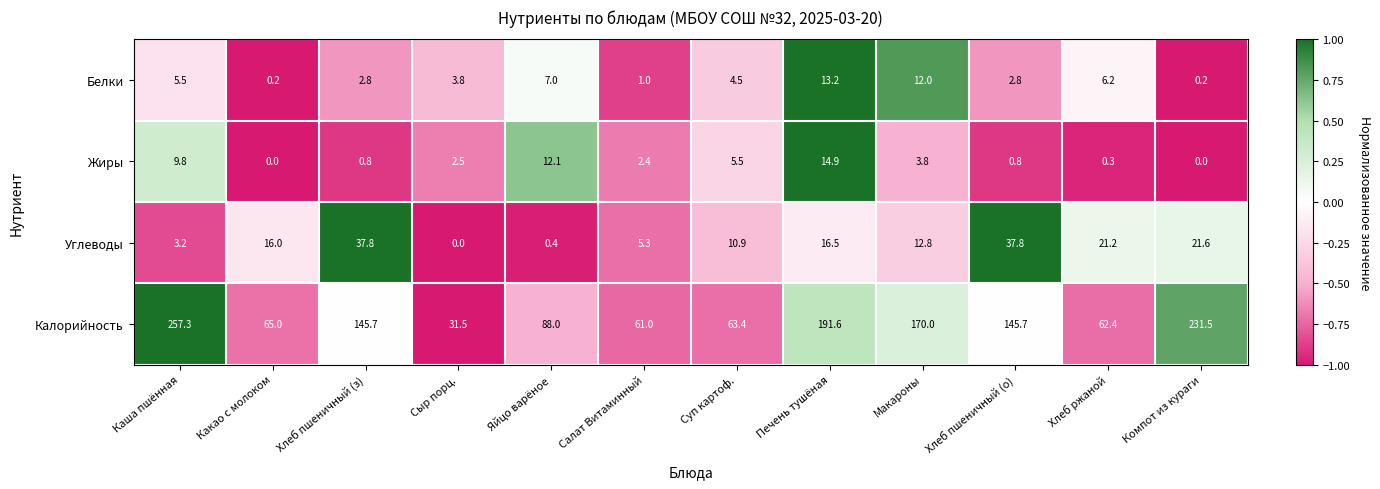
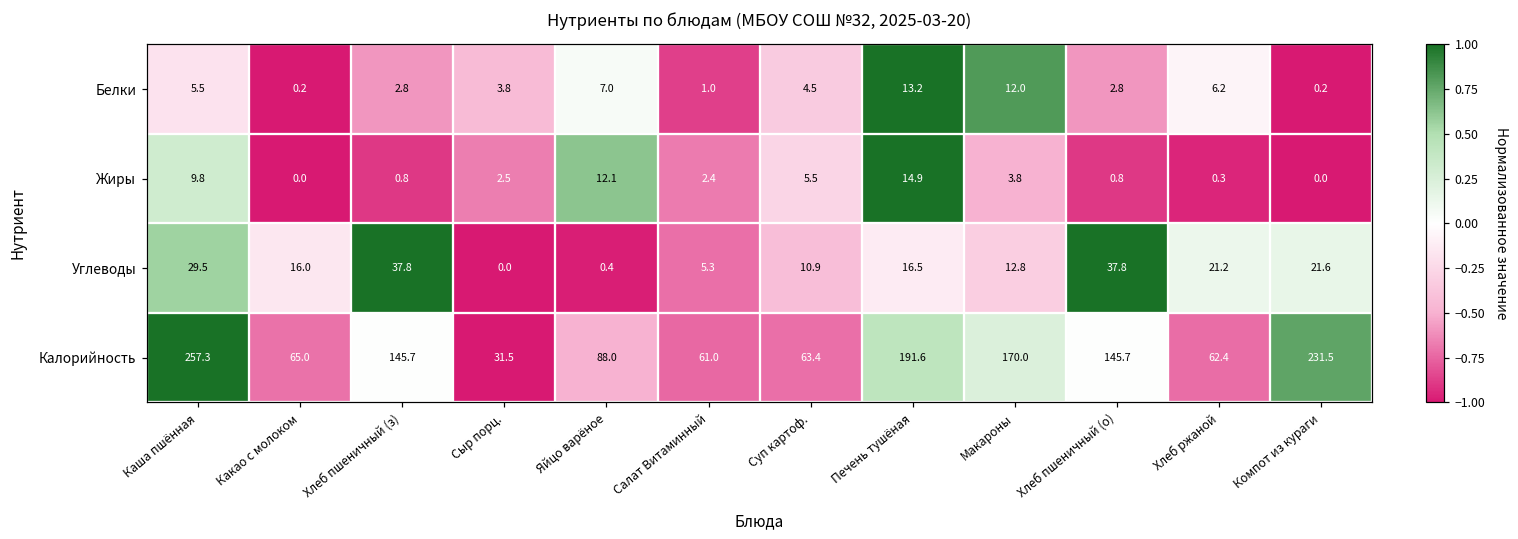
  {
    "Белки": {
      "Каша пшённая": 5.5,
      "Какао с молоком": 0.2,
      "Хлеб пшеничный (з)": 2.8,
      "Сыр порц.": 3.8,
      "Яйцо варёное": 7.0,
      "Салат Витаминный": 1.0,
      "Суп картоф.": 4.5,
      "Печень тушёная": 13.2,
      "Макароны": 12.0,
      "Хлеб пшеничный (о)": 2.8,
      "Хлеб ржаной": 6.2,
      "Компот из кураги": 0.2
    },
    "Жиры": {
      "Каша пшённая": 9.8,
      "Какао с молоком": 0.0,
      "Хлеб пшеничный (з)": 0.8,
      "Сыр порц.": 2.5,
      "Яйцо варёное": 12.1,
      "Салат Витаминный": 2.4,
      "Суп картоф.": 5.5,
      "Печень тушёная": 14.9,
      "Макароны": 3.8,
      "Хлеб пшеничный (о)": 0.8,
      "Хлеб ржаной": 0.3,
      "Компот из кураги": 0.0
    },
    "Углеводы": {
-     "Каша пшённая": 3.2,
+     "Каша пшённая": 29.5,
      "Какао с молоком": 16.0,
      "Хлеб пшеничный (з)": 37.8,
      "Сыр порц.": 0.0,
      "Яйцо варёное": 0.4,
      "Салат Витаминный": 5.3,
      "Суп картоф.": 10.9,
      "Печень тушёная": 16.5,
      "Макароны": 12.8,
      "Хлеб пшеничный (о)": 37.8,
      "Хлеб ржаной": 21.2,
      "Компот из кураги": 21.6
    },
    "Калорийность": {
      "Каша пшённая": 257.3,
      "Какао с молоком": 65.0,
      "Хлеб пшеничный (з)": 145.7,
      "Сыр порц.": 31.5,
      "Яйцо варёное": 88.0,
      "Салат Витаминный": 61.0,
      "Суп картоф.": 63.4,
      "Печень тушёная": 191.6,
      "Макароны": 170.0,
      "Хлеб пшеничный (о)": 145.7,
      "Хлеб ржаной": 62.4,
      "Компот из кураги": 231.5
    }
  }
